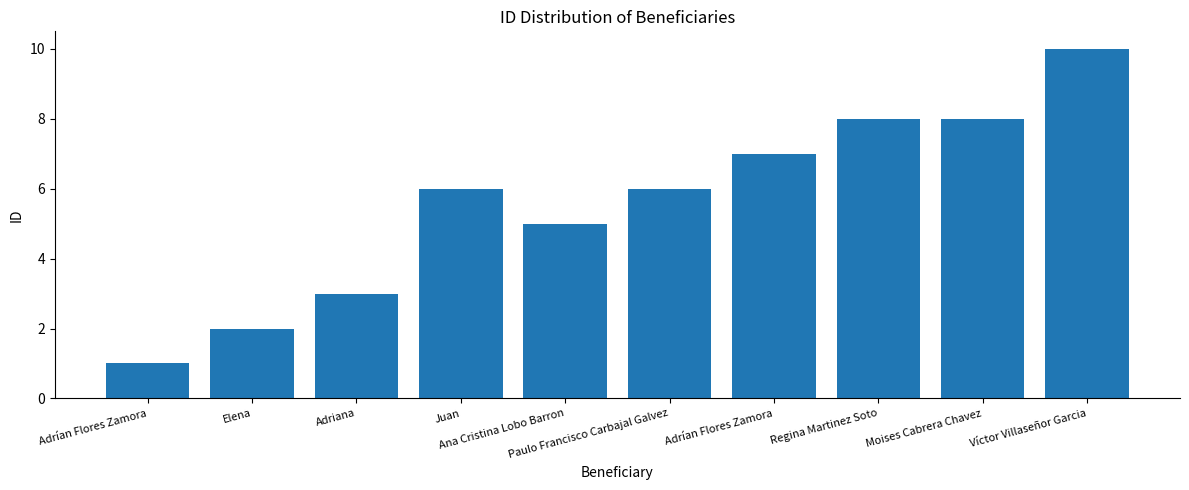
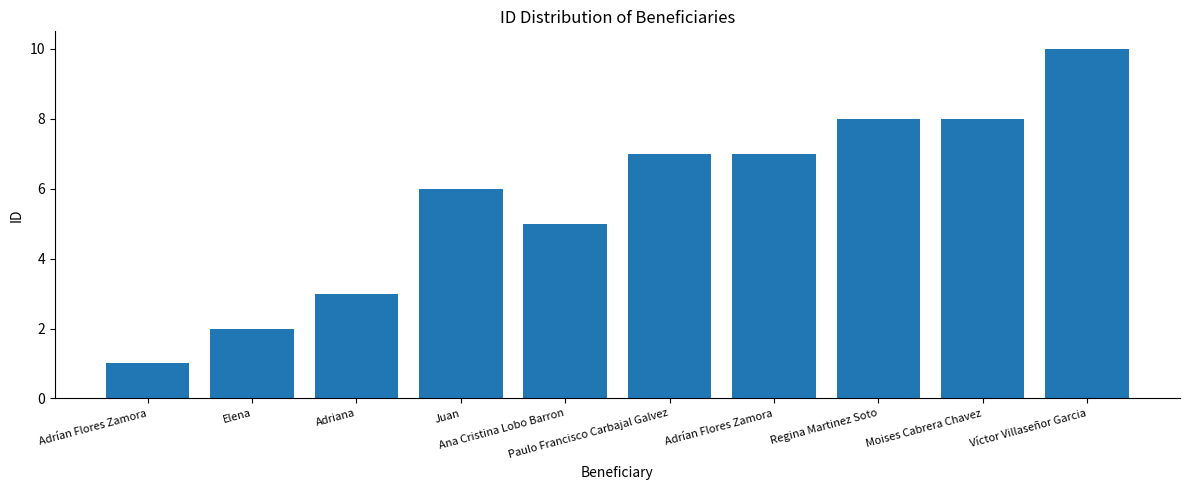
  {
    "Elena": 2,
    "Adriana": 3,
    "Juan": 6,
    "Ana Cristina Lobo Barron": 5,
-   "Paulo Francisco Carbajal Galvez": 6,
+   "Paulo Francisco Carbajal Galvez": 7,
    "Regina Martinez Soto": 8,
    "Moises Cabrera Chavez": 8,
    "Víctor Villaseñor Garcia": 10
  }
